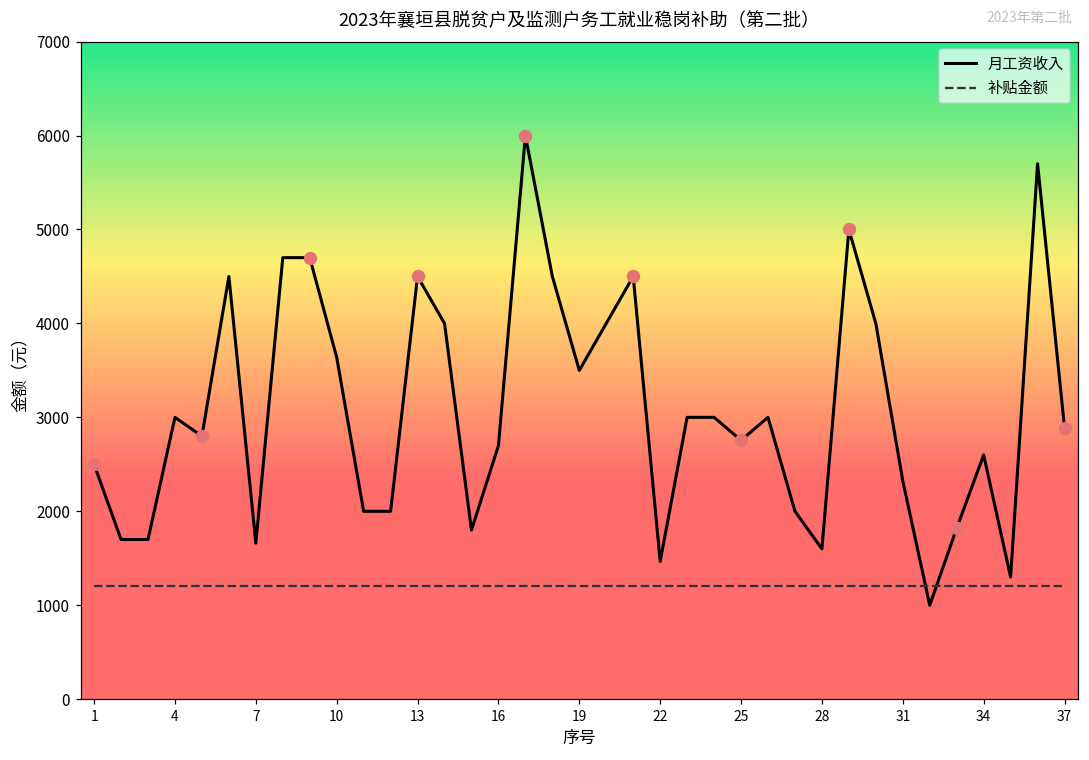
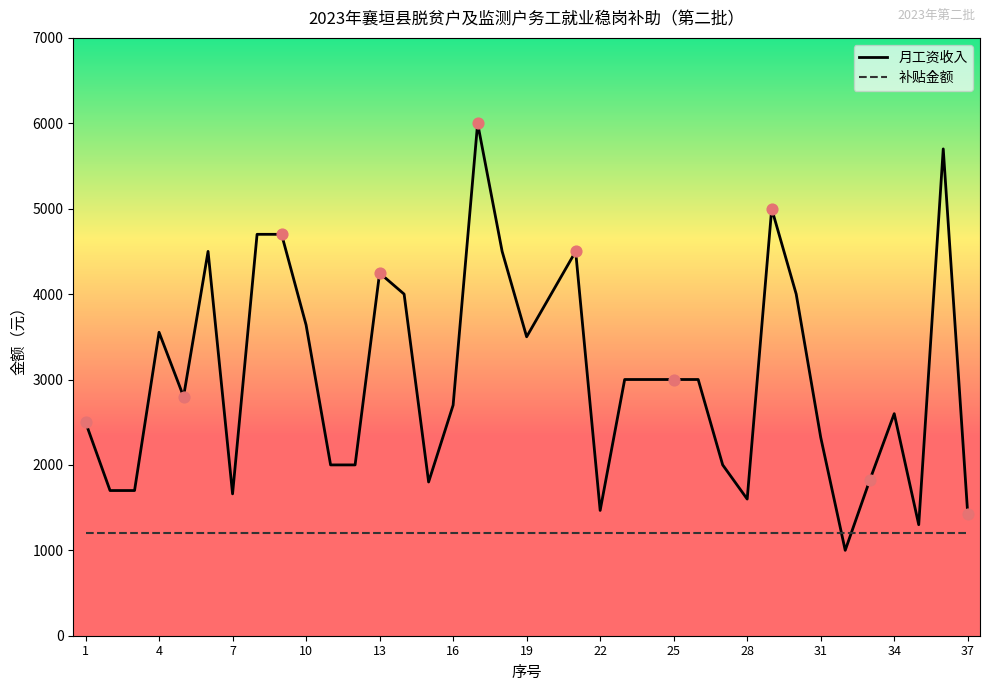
  {
    "月工资收入": {
-     "4": 3000,
+     "4": 3600,
      "7": 1700,
      "10": 3600,
-     "13": 4500,
+     "13": 4200,
      "16": 2700,
      "19": 3500,
      "22": 1500,
-     "25": 2800,
+     "25": 3000,
      "28": 1600,
      "31": 2300,
      "34": 2600,
-     "37": 2900
+     "37": 1400
    },
    "补贴金额": {
      "1": 1200,
      "4": 1200,
      "7": 1200,
      "10": 1200,
      "13": 1200,
      "16": 1200,
      "19": 1200,
      "22": 1200,
      "25": 1200,
      "28": 1200,
      "31": 1200,
      "34": 1200,
      "37": 1200
    }
  }
